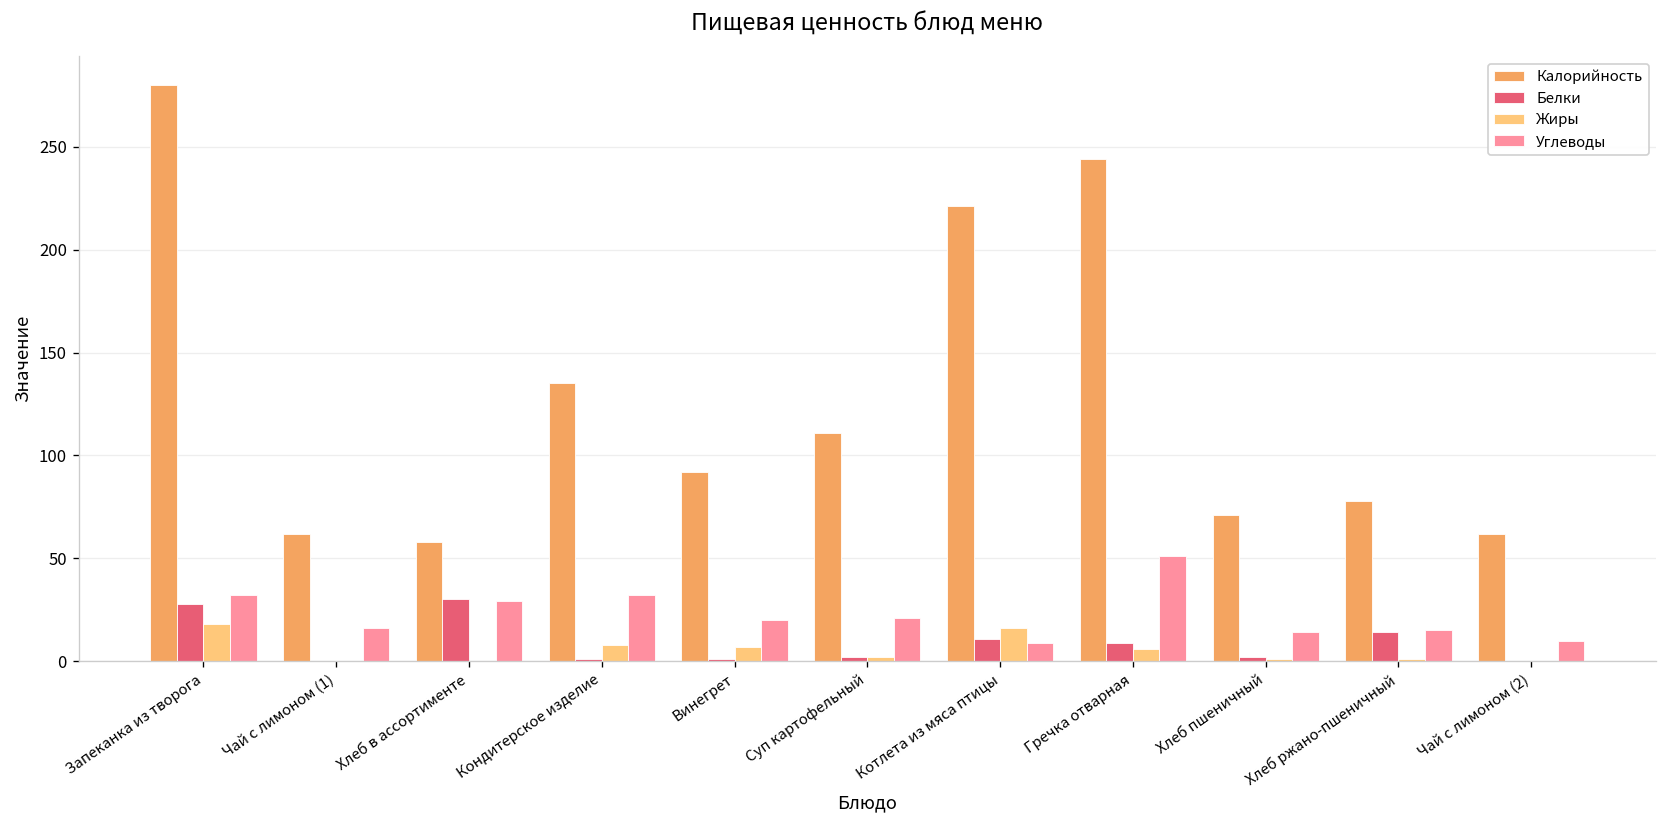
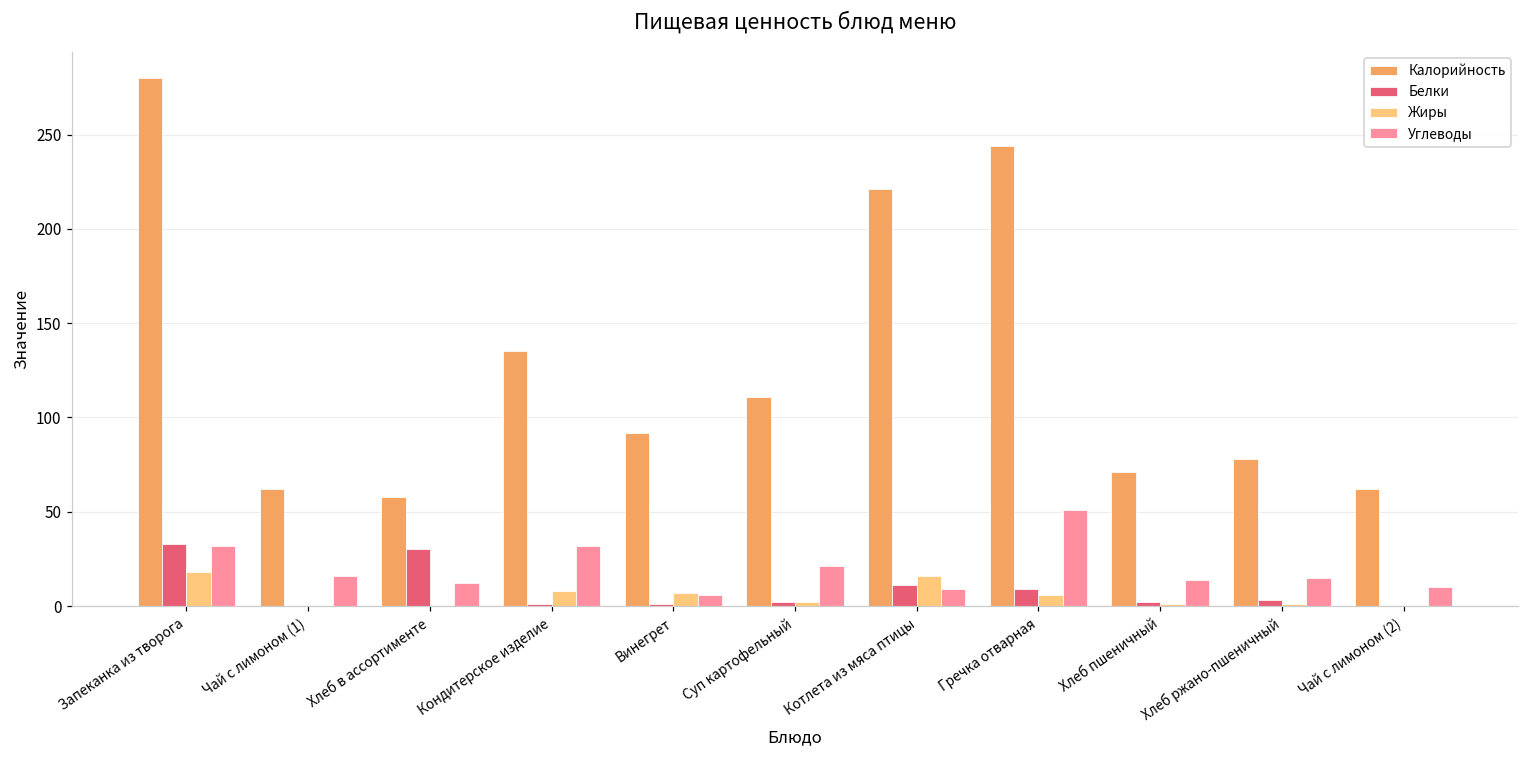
  {
    "Белки": {
-     "Запеканка из творога": 28,
+     "Запеканка из творога": 33,
      "Чай с лимоном (1)": 0,
      "Хлеб в ассортименте": 30,
      "Суп картофельный": 2,
      "Котлета из мяса птицы": 11,
      "Гречка отварная": 9,
      "Хлеб пшеничный": 2,
-     "Хлеб ржано-пшеничный": 14,
+     "Хлеб ржано-пшеничный": 3,
      "Чай с лимоном (2)": 0
    },
    "Углеводы": {
      "Запеканка из творога": 32,
      "Чай с лимоном (1)": 16,
-     "Хлеб в ассортименте": 29,
+     "Хлеб в ассортименте": 12,
      "Кондитерское изделие": 32,
-     "Винегрет": 20,
+     "Винегрет": 6,
      "Суп картофельный": 21,
      "Котлета из мяса птицы": 9,
      "Гречка отварная": 51,
      "Хлеб пшеничный": 14,
      "Хлеб ржано-пшеничный": 15,
      "Чай с лимоном (2)": 10
    }
  }
